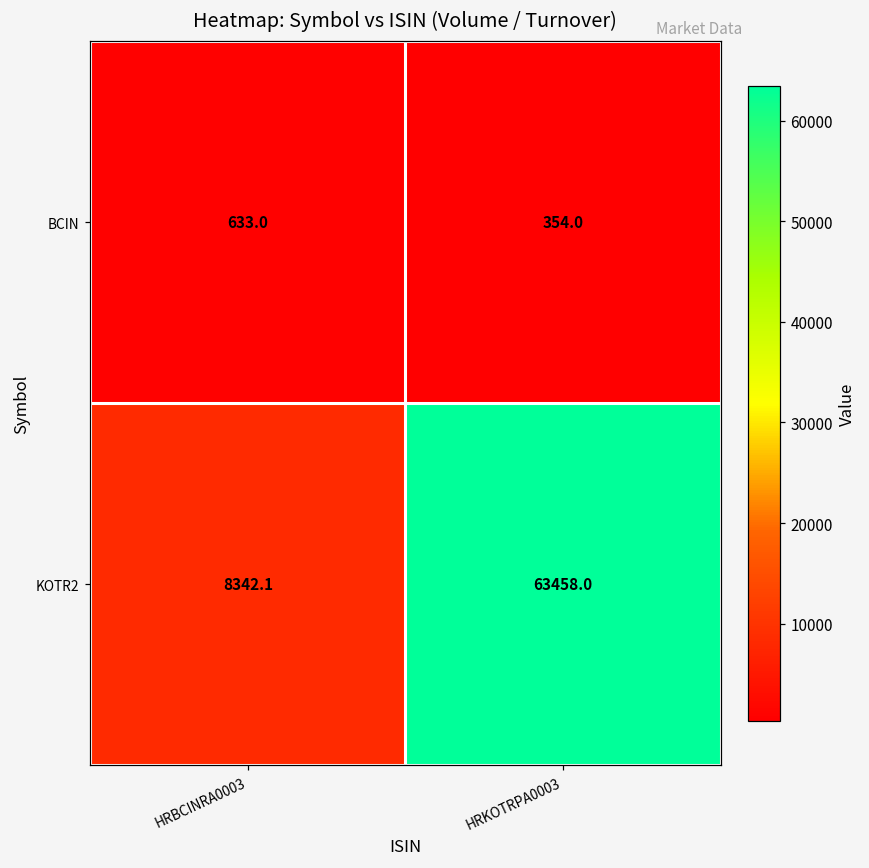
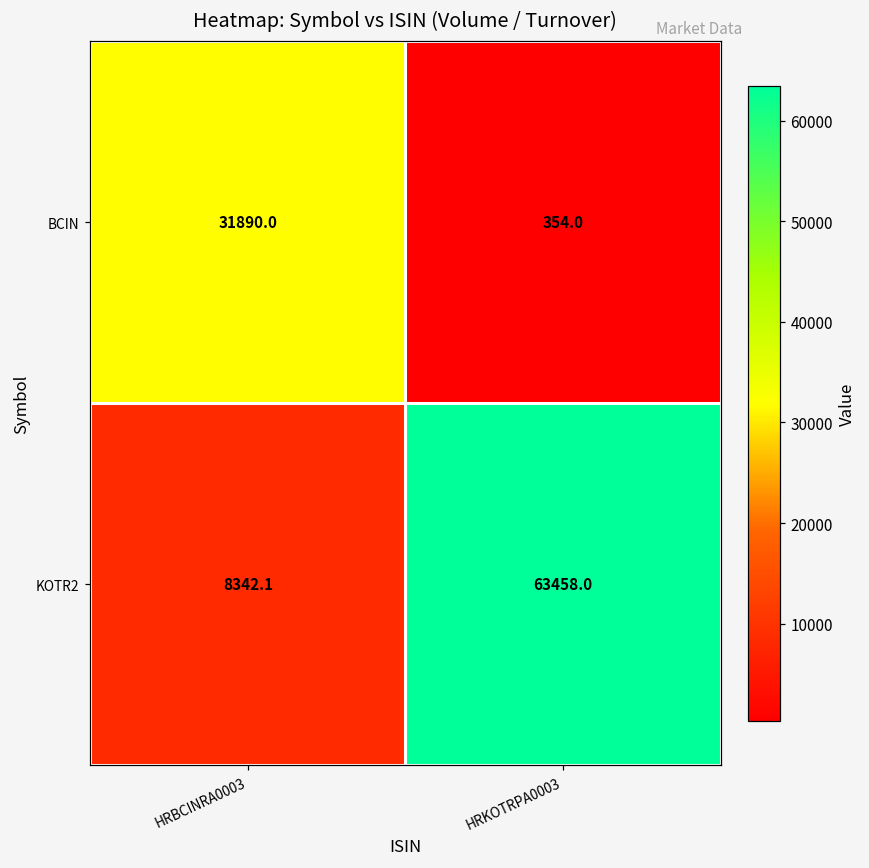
  {
    "BCIN": {
-     "HRBCINRA0003": 633.0,
+     "HRBCINRA0003": 31890.0,
      "HRKOTRPA0003": 354.0
    },
    "KOTR2": {
      "HRBCINRA0003": 8342.1,
      "HRKOTRPA0003": 63458.0
    }
  }
